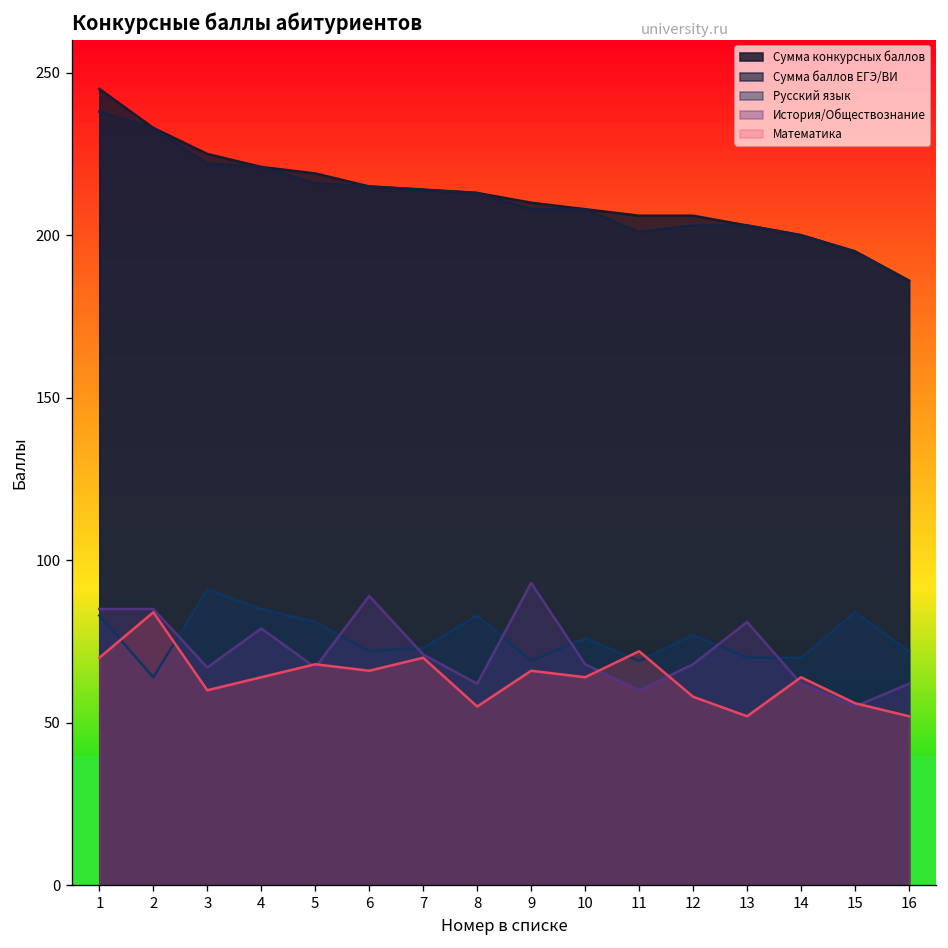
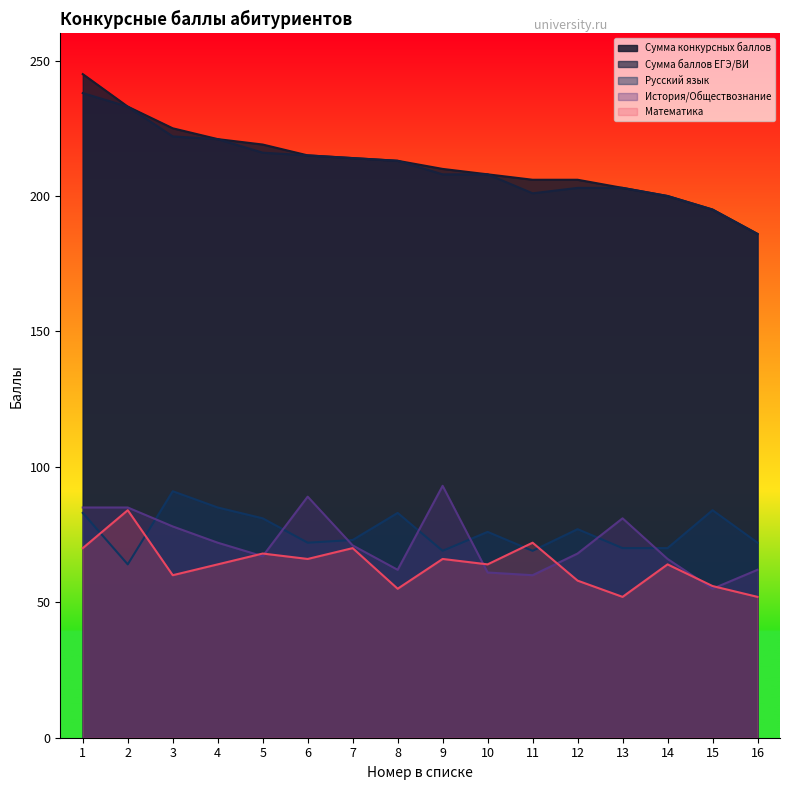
  {
    "История/Обществознание": {
      "1": 85,
      "2": 85,
-     "3": 67,
-     "4": 79,
+     "3": 78,
+     "4": 72,
      "5": 67,
      "6": 89,
      "7": 71,
      "8": 62,
      "9": 93,
-     "10": 68,
+     "10": 61,
      "11": 60,
      "12": 68,
      "13": 81,
-     "14": 62,
+     "14": 66,
      "15": 55,
      "16": 62
    },
    "Математика": {
      "1": 70,
      "2": 84,
      "3": 60,
      "4": 64,
      "5": 68,
      "6": 66,
      "7": 70,
      "8": 55,
      "9": 66,
      "10": 64,
      "11": 72,
      "12": 58,
      "13": 52,
      "14": 64,
      "15": 56,
      "16": 52
    }
  }
